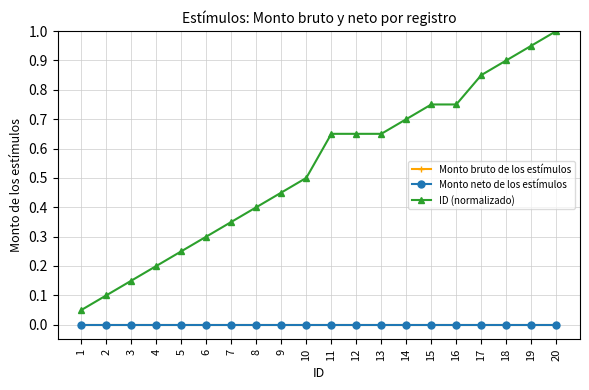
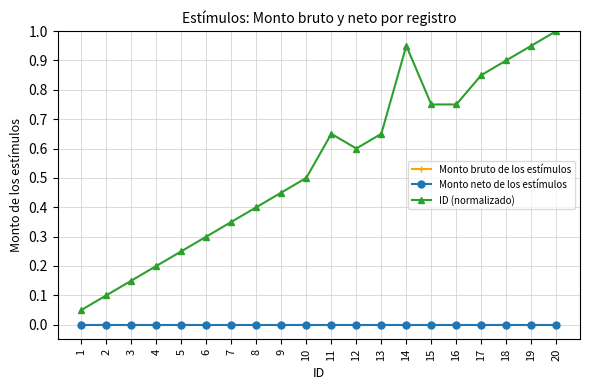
  {
    "Monto neto de los estímulos": {
      "1": 0.00,
      "2": 0.00,
      "3": 0.00,
      "4": 0.00,
      "5": 0.00,
      "6": 0.00,
      "7": 0.00,
      "8": 0.00,
      "9": 0.00,
      "10": 0.00,
      "11": 0.00,
      "12": 0.00,
      "13": 0.00,
      "14": 0.00,
      "15": 0.00,
      "16": 0.00,
      "17": 0.00,
      "18": 0.00,
      "19": 0.00,
      "20": 0.00
    },
    "ID (normalizado)": {
      "1": 0.05,
      "2": 0.10,
      "3": 0.15,
      "4": 0.20,
      "5": 0.25,
      "6": 0.30,
      "7": 0.35,
      "8": 0.40,
      "9": 0.45,
      "10": 0.50,
      "11": 0.65,
-     "12": 0.65,
+     "12": 0.60,
      "13": 0.65,
-     "14": 0.70,
+     "14": 0.95,
      "15": 0.75,
      "16": 0.75,
      "17": 0.85,
      "18": 0.90,
      "19": 0.95,
      "20": 1.00
    }
  }
